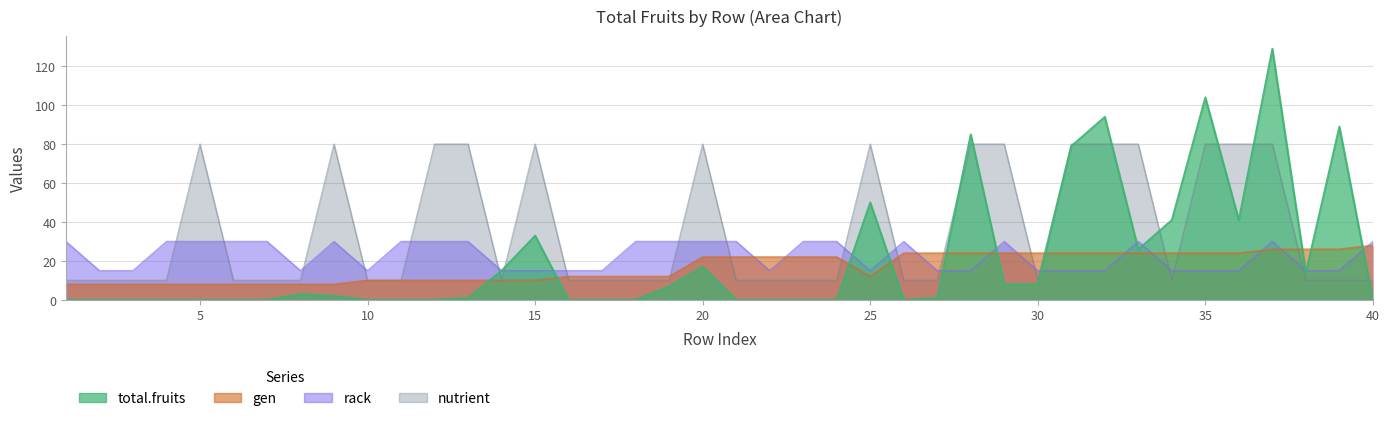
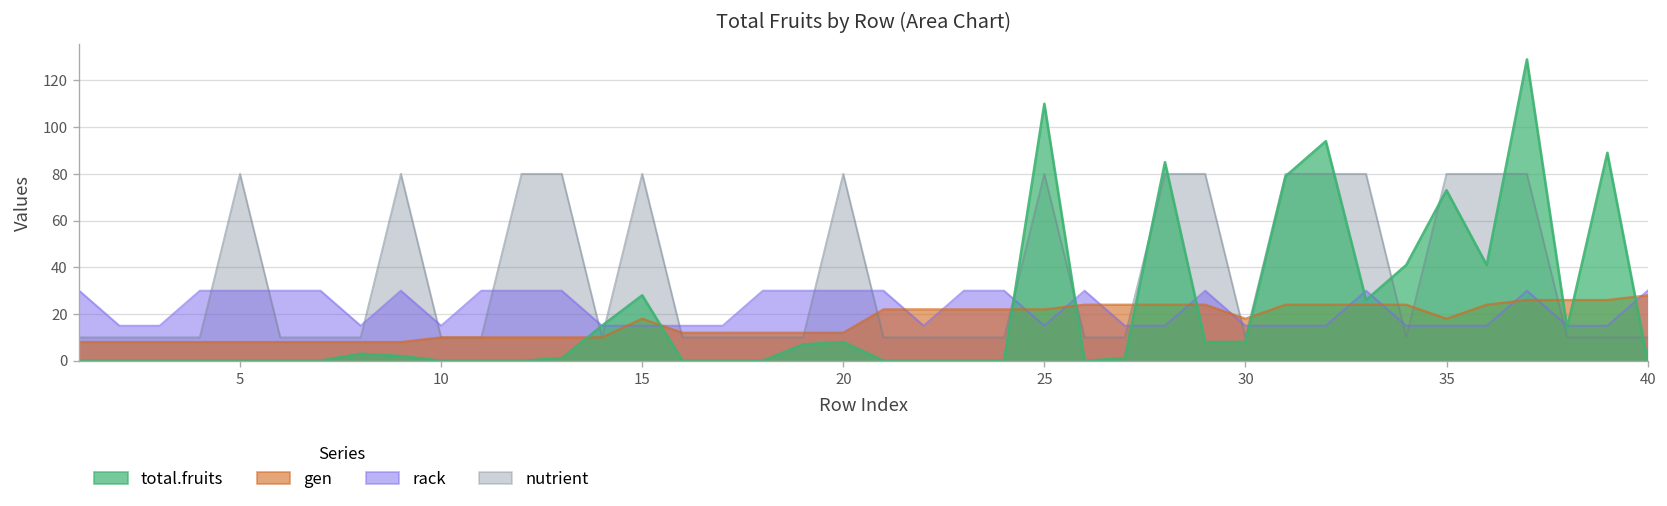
  {
    "nutrient": {
      "5": 80,
      "15": 80,
      "20": 80,
      "25": 80,
      "30": 10,
      "35": 80,
      "40": 10
    },
    "rack": {
      "5": 30,
      "10": 15,
      "15": 15,
      "20": 30,
      "25": 15,
      "30": 15,
      "35": 15,
      "40": 30
    },
    "gen": {
      "5": 8,
-     "15": 10,
-     "20": 22,
-     "25": 12,
-     "30": 24,
-     "35": 24,
+     "15": 18,
+     "20": 12,
+     "25": 22,
+     "30": 18,
+     "35": 18,
      "40": 28
    },
    "total.fruits": {
      "5": 0,
      "10": 0,
-     "15": 33,
-     "20": 17,
-     "25": 50,
+     "15": 28,
+     "20": 8,
+     "25": 110,
      "30": 8,
-     "35": 104,
+     "35": 73,
      "40": 0
    }
  }
